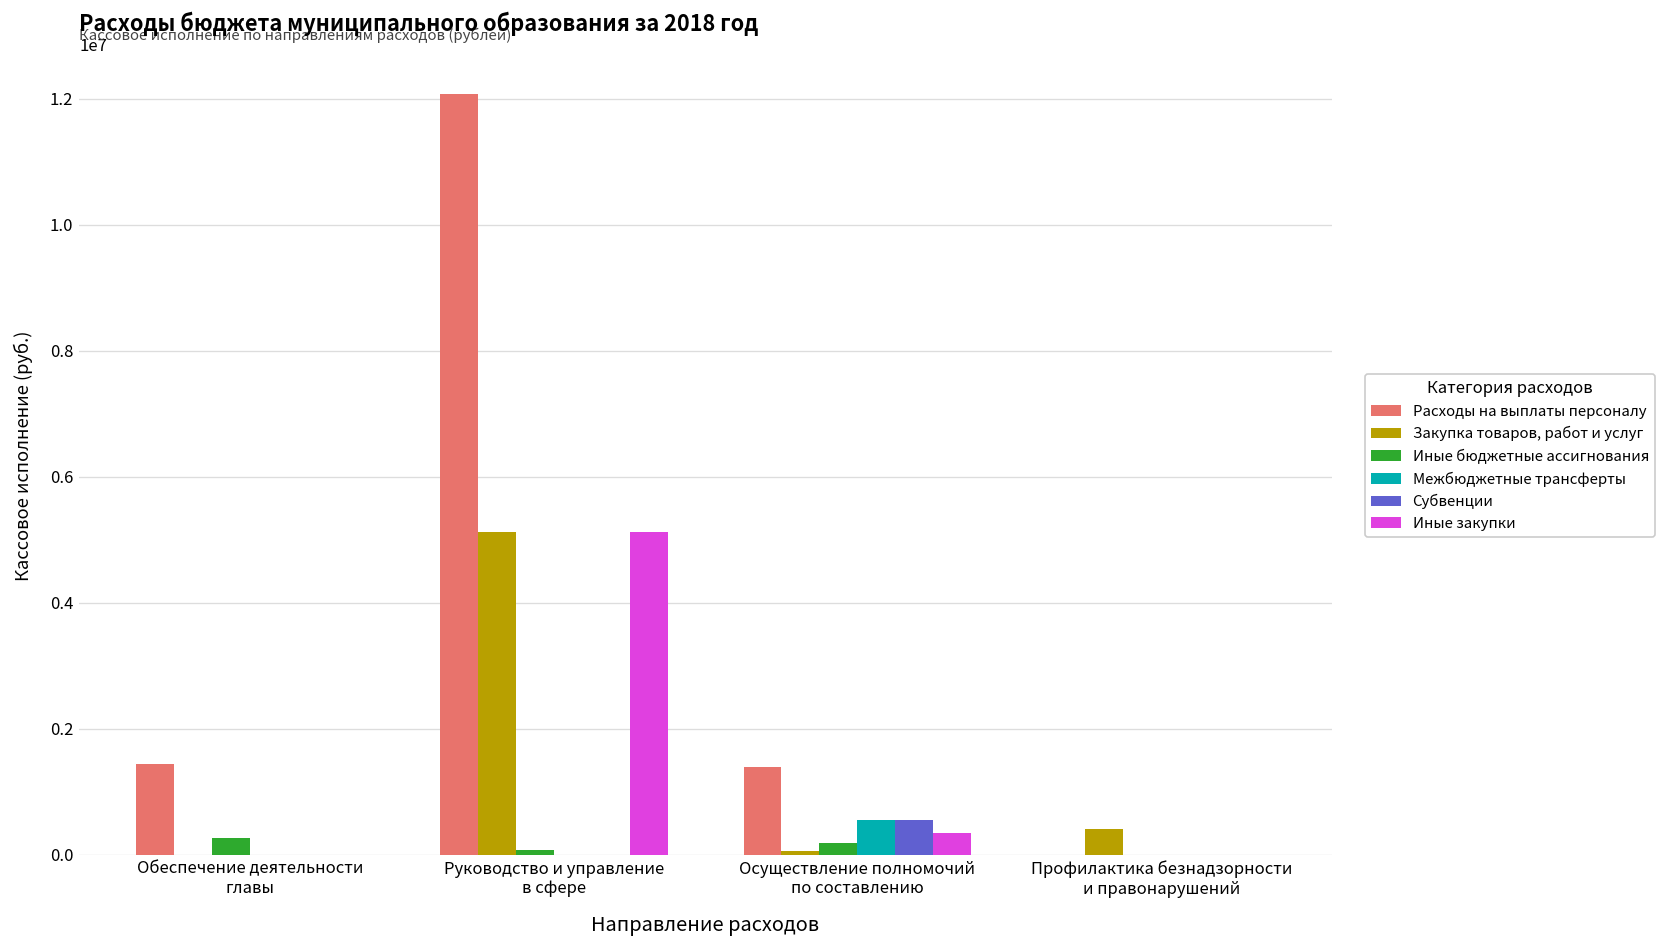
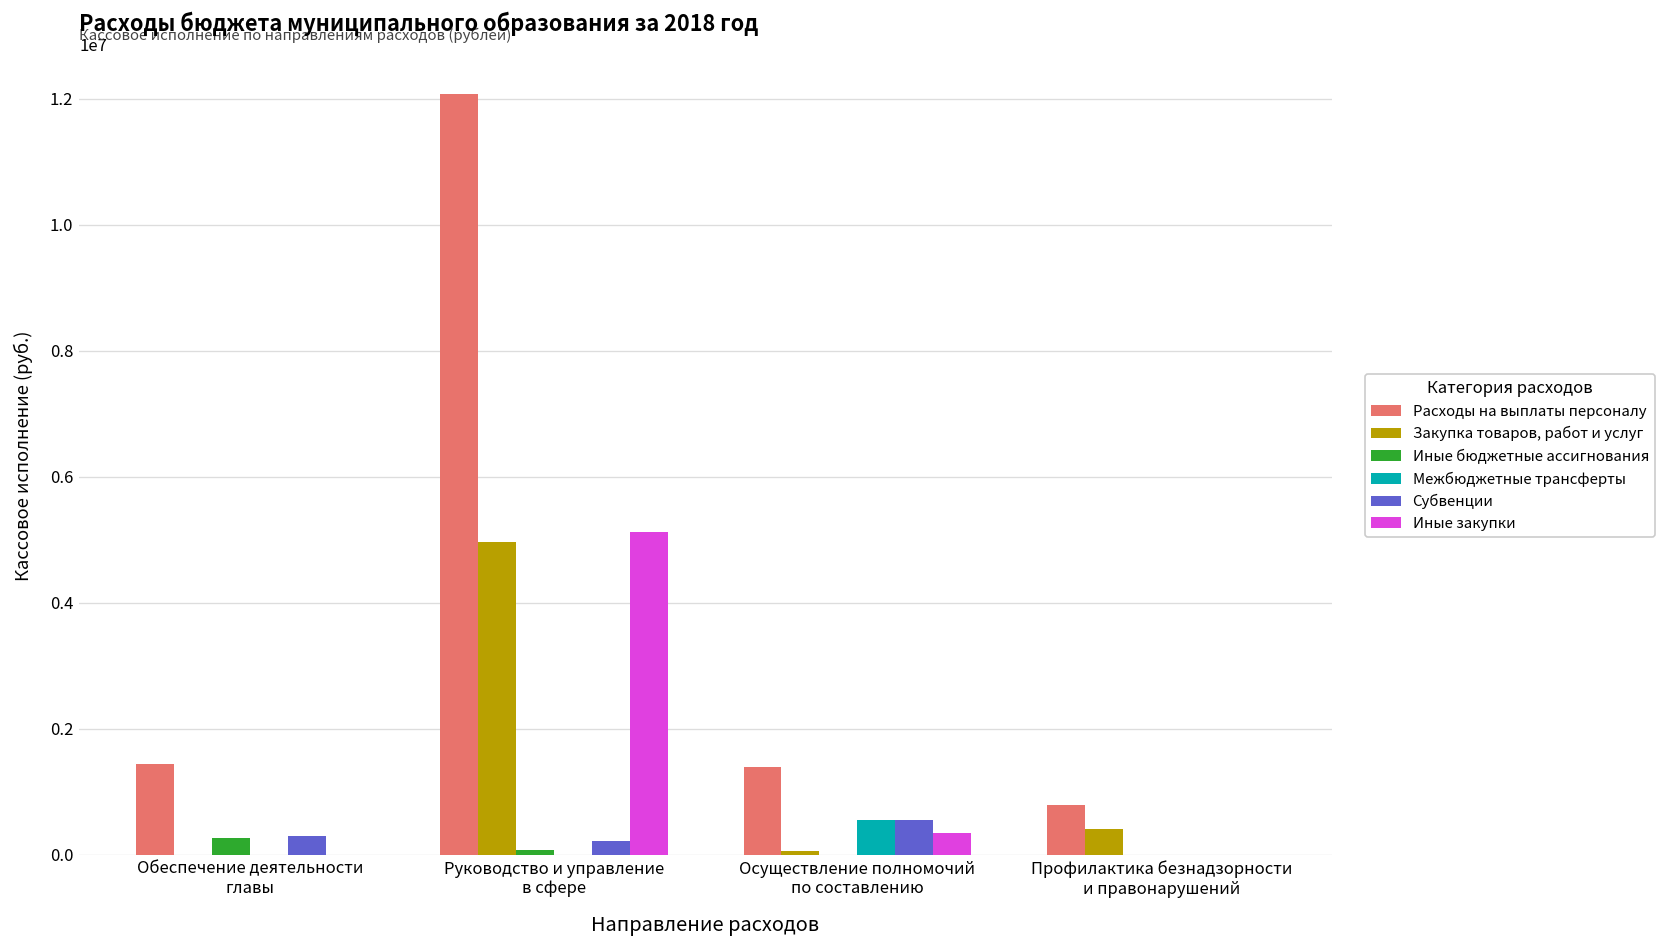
  {
    "Расходы на выплаты персоналу": {
      "Обеспечение деятельности главы": 1400000,
      "Руководство и управление в сфере": 12100000,
      "Осуществление полномочий по составлению": 1400000,
-     "Профилактика безнадзорности и правонарушений": 0
+     "Профилактика безнадзорности и правонарушений": 800000
    },
    "Закупка товаров, работ и услуг": {
      "Обеспечение деятельности главы": 0,
-     "Руководство и управление в сфере": 5100000,
+     "Руководство и управление в сфере": 5000000,
      "Осуществление полномочий по составлению": 100000,
      "Профилактика безнадзорности и правонарушений": 400000
    },
    "Иные бюджетные ассигнования": {
      "Обеспечение деятельности главы": 300000,
      "Руководство и управление в сфере": 100000,
-     "Осуществление полномочий по составлению": 200000,
+     "Осуществление полномочий по составлению": 0,
      "Профилактика безнадзорности и правонарушений": 0
    },
    "Межбюджетные трансферты": {
      "Обеспечение деятельности главы": 0,
      "Руководство и управление в сфере": 0,
      "Осуществление полномочий по составлению": 500000
    },
    "Субвенции": {
-     "Обеспечение деятельности главы": 0,
-     "Руководство и управление в сфере": 0,
+     "Обеспечение деятельности главы": 300000,
+     "Руководство и управление в сфере": 200000,
      "Осуществление полномочий по составлению": 500000
    },
    "Иные закупки": {
      "Обеспечение деятельности главы": 0,
      "Руководство и управление в сфере": 5100000,
      "Осуществление полномочий по составлению": 400000,
      "Профилактика безнадзорности и правонарушений": 0
    }
  }
